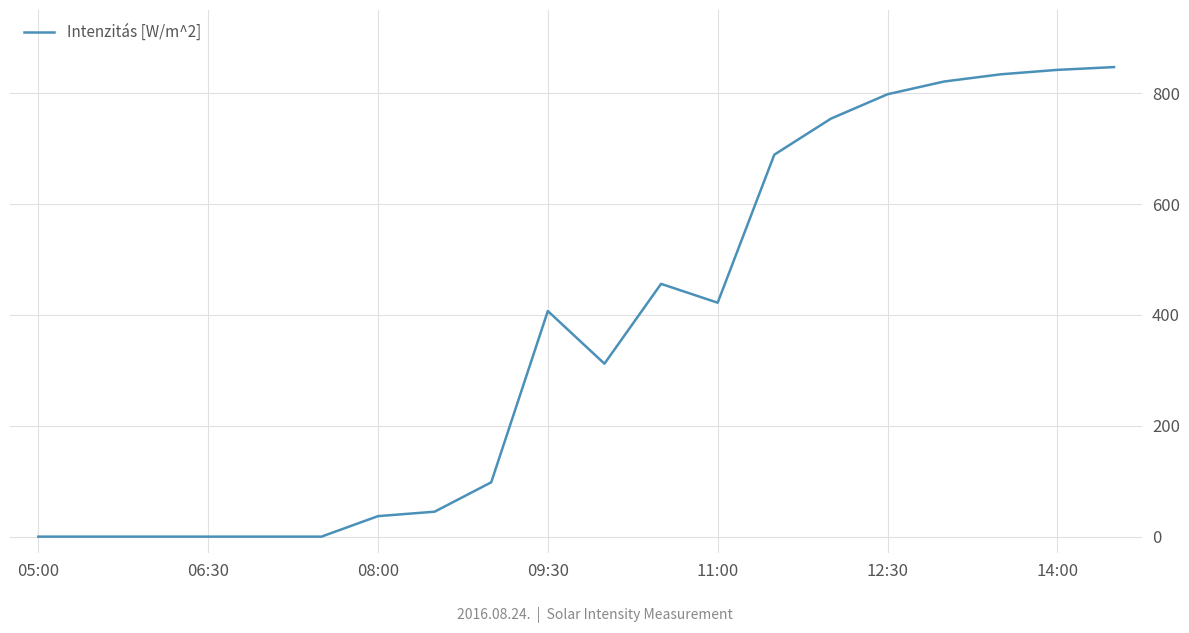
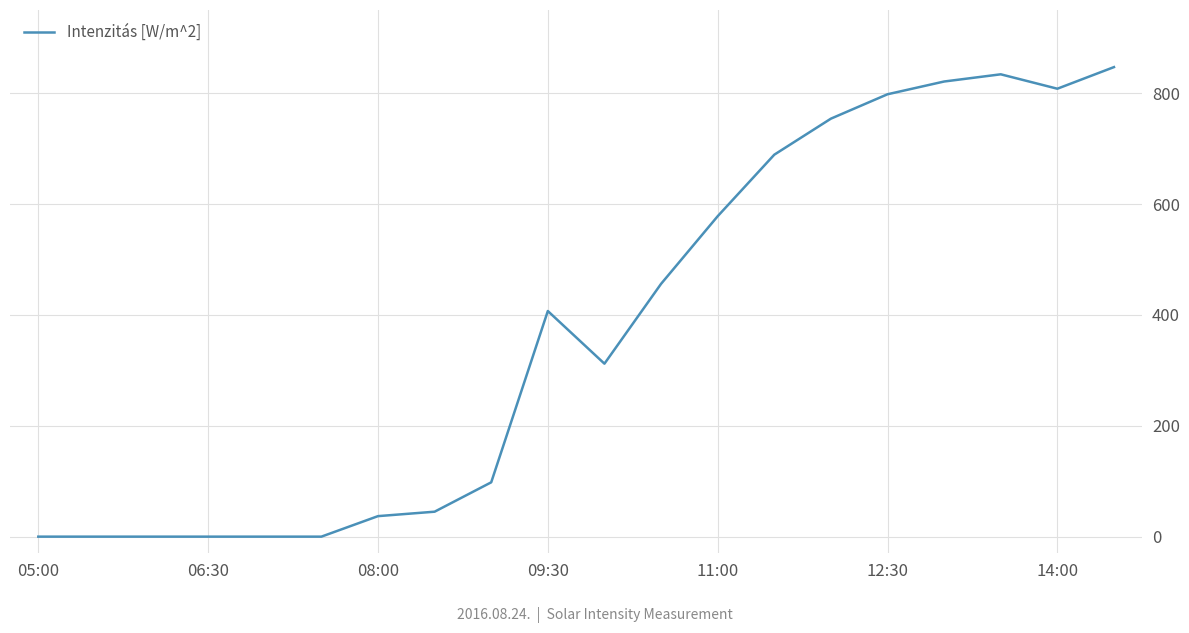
  {
    "05:00": 0,
    "06:30": 0,
    "08:00": 40,
    "09:30": 410,
-   "11:00": 420,
+   "11:00": 580,
    "12:30": 800,
-   "14:00": 840
+   "14:00": 810
  }
